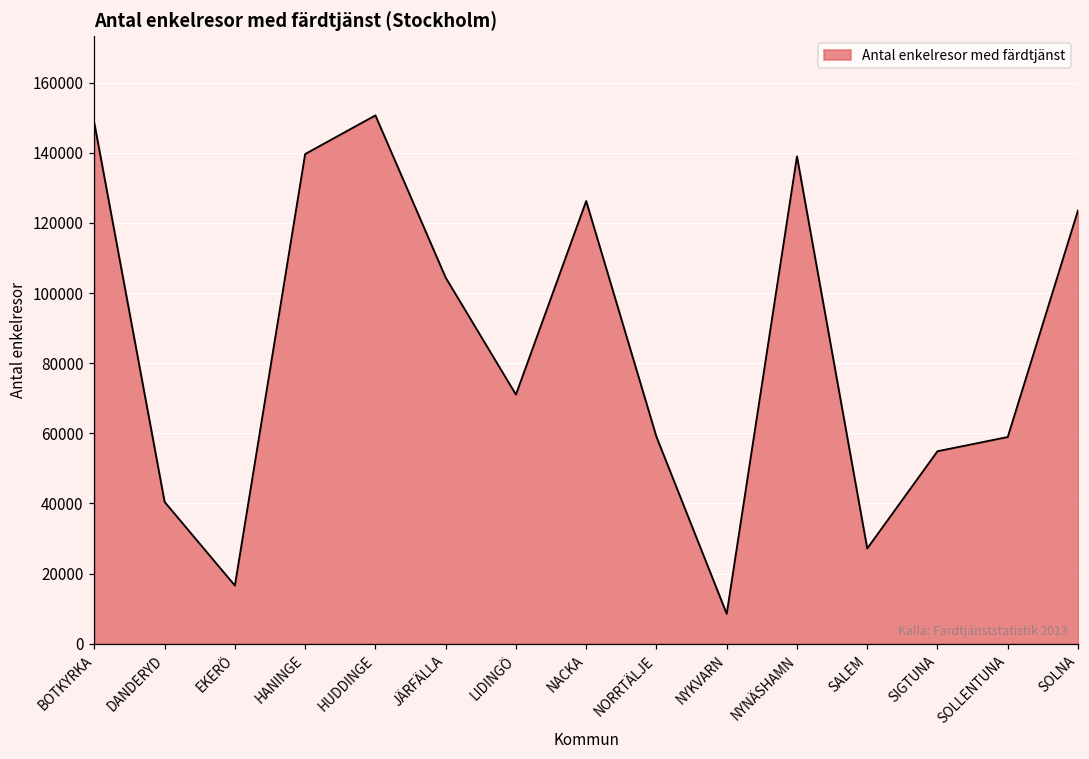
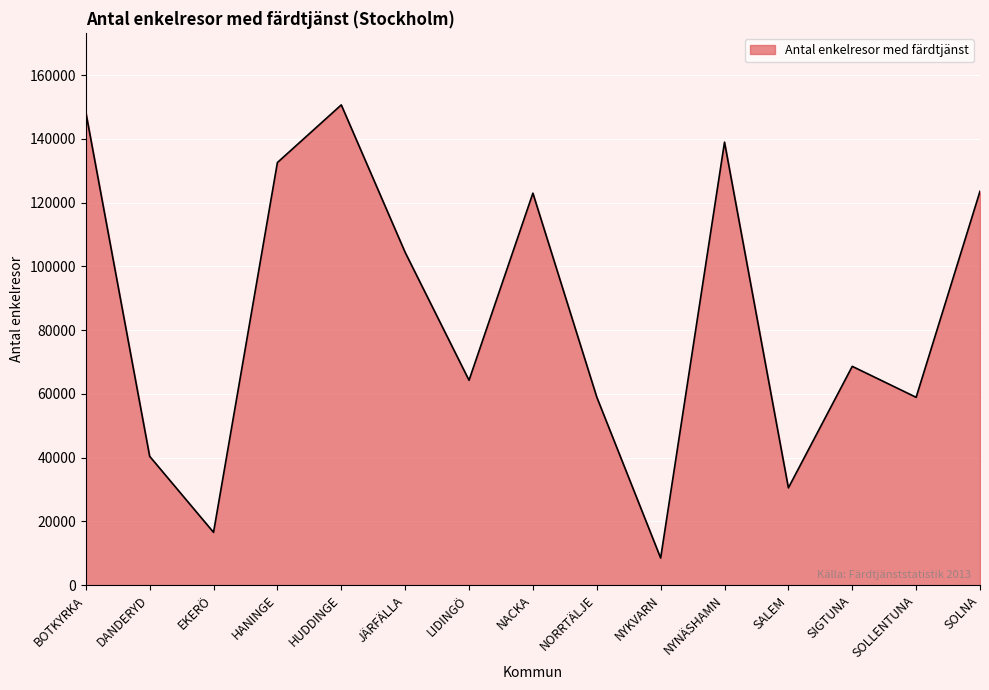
  {
    "BOTKYRKA": 148000,
    "DANDERYD": 40000,
    "EKERÖ": 17000,
-   "HANINGE": 140000,
+   "HANINGE": 133000,
    "HUDDINGE": 151000,
    "JÄRFÄLLA": 104000,
-   "LIDINGÖ": 71000,
-   "NACKA": 126000,
+   "LIDINGÖ": 64000,
+   "NACKA": 123000,
    "NORRTÄLJE": 59000,
    "NYKVARN": 9000,
    "NYNÄSHAMN": 139000,
-   "SALEM": 27000,
-   "SIGTUNA": 55000,
+   "SALEM": 31000,
+   "SIGTUNA": 69000,
    "SOLLENTUNA": 59000,
    "SOLNA": 124000
  }
